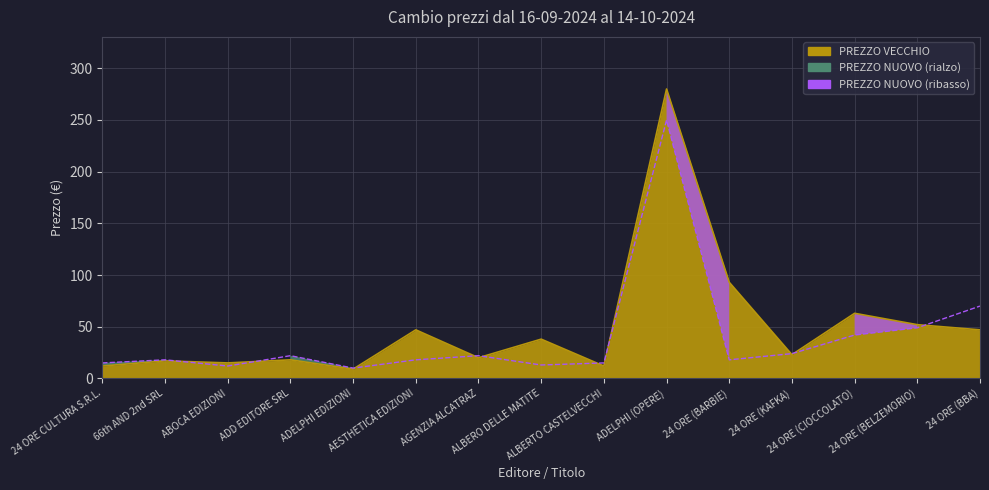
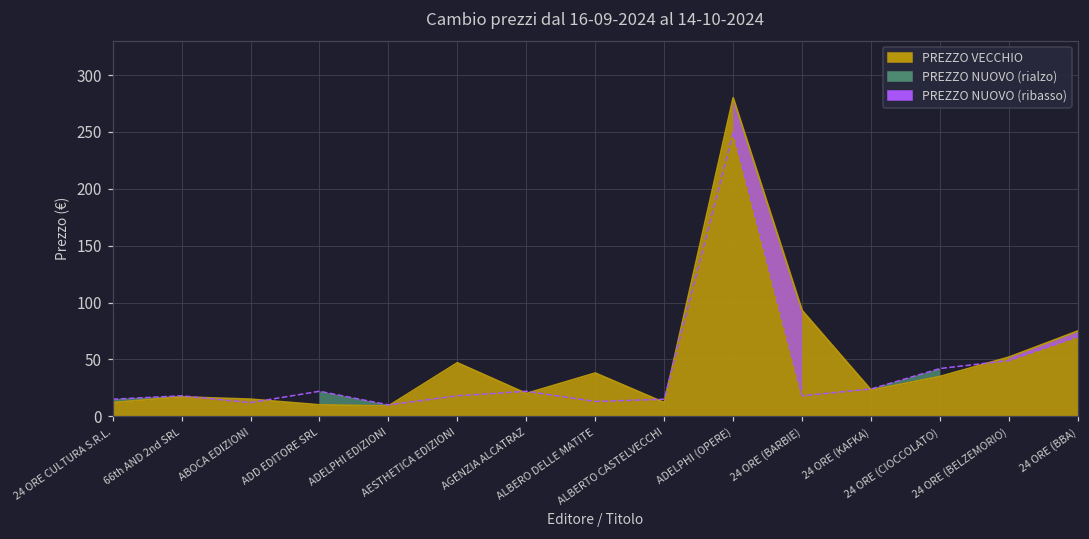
  {
    "PREZZO VECCHIO": {
      "24 ORE CULTURA S.R.L.": 12,
      "ABOCA EDIZIONI": 15,
-     "ADD EDITORE SRL": 18,
+     "ADD EDITORE SRL": 10,
      "AESTHETICA EDIZIONI": 47,
      "ALBERO DELLE MATITE": 38,
      "ALBERTO CASTELVECCHI": 12,
      "ADELPHI (OPERE)": 280,
      "24 ORE (BARBIE)": 93,
-     "24 ORE (CIOCCOLATO)": 63,
+     "24 ORE (CIOCCOLATO)": 35,
      "24 ORE (BELZEMORIO)": 52,
-     "24 ORE (BBA)": 47
+     "24 ORE (BBA)": 75
    }
  }
